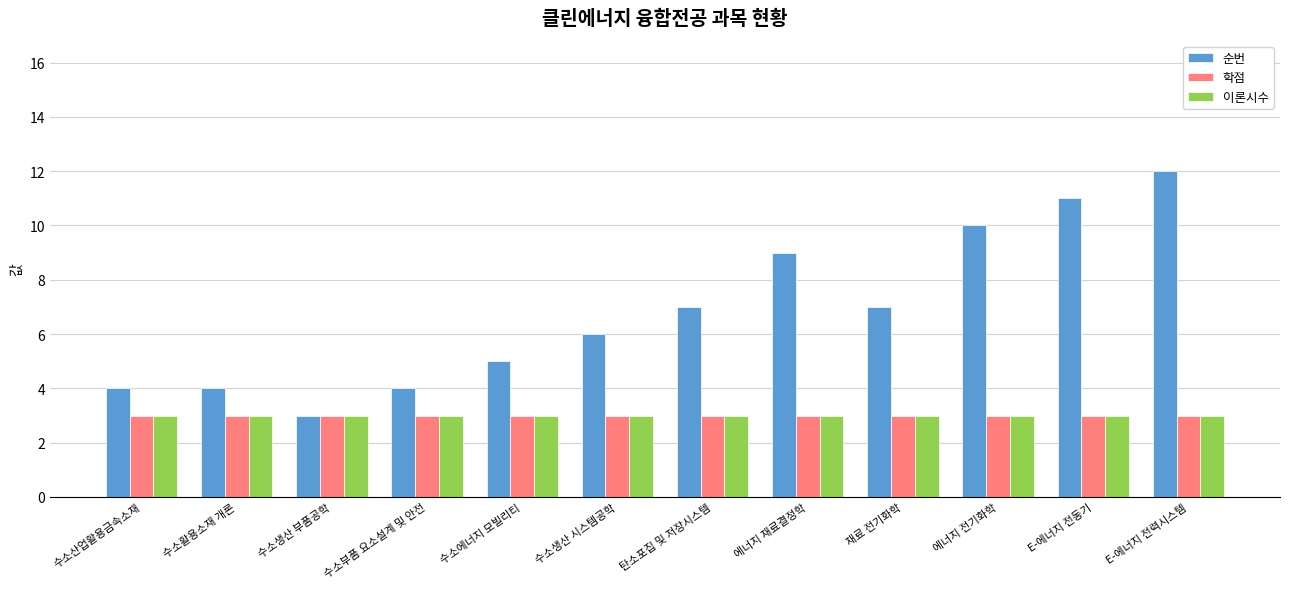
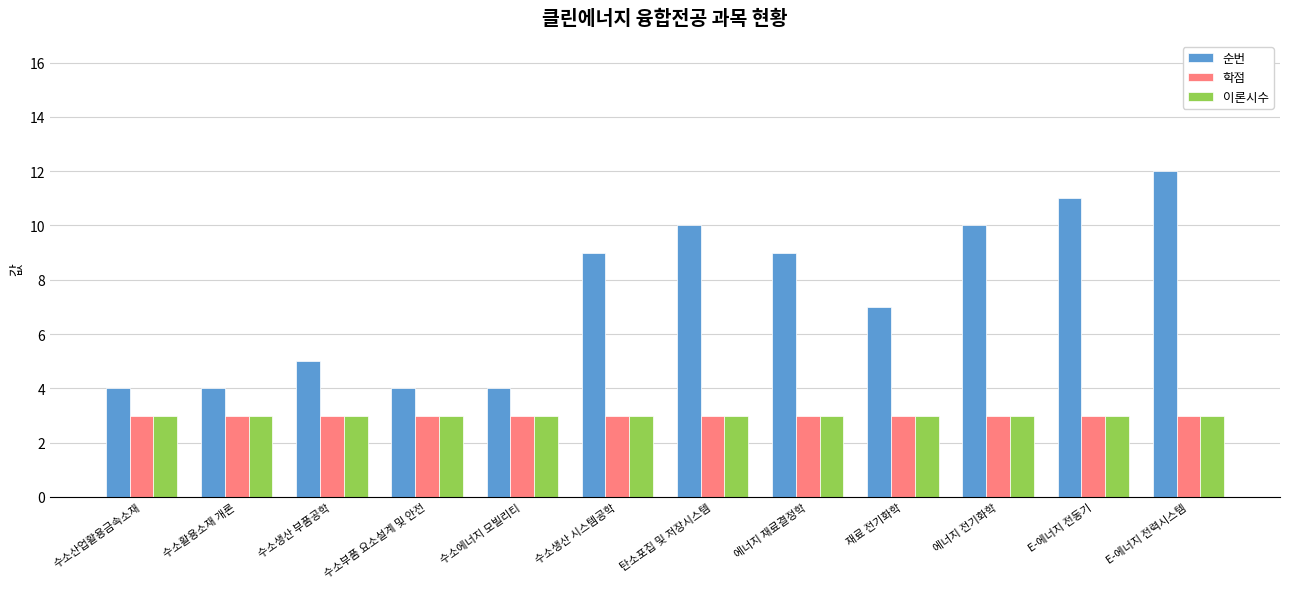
  {
    "순번": {
      "수소산업활용금속소재": 4,
      "수소활용소재 개론": 4,
-     "수소생산 부품공학": 3,
+     "수소생산 부품공학": 5,
      "수소부품 요소설계 및 안전": 4,
-     "수소에너지 모빌리티": 5,
-     "수소생산 시스템공학": 6,
-     "탄소포집 및 저장시스템": 7,
+     "수소에너지 모빌리티": 4,
+     "수소생산 시스템공학": 9,
+     "탄소포집 및 저장시스템": 10,
      "에너지 재료결정학": 9,
      "재료 전기화학": 7,
      "에너지 전기화학": 10,
      "E-에너지 전동기": 11,
      "E-에너지 전력시스템": 12
    },
    "학점": {
      "수소산업활용금속소재": 3,
      "수소활용소재 개론": 3,
      "수소생산 부품공학": 3,
      "수소부품 요소설계 및 안전": 3,
      "수소에너지 모빌리티": 3,
      "수소생산 시스템공학": 3,
      "탄소포집 및 저장시스템": 3,
      "에너지 재료결정학": 3,
      "재료 전기화학": 3,
      "에너지 전기화학": 3,
      "E-에너지 전동기": 3,
      "E-에너지 전력시스템": 3
    },
    "이론시수": {
      "수소산업활용금속소재": 3,
      "수소활용소재 개론": 3,
      "수소생산 부품공학": 3,
      "수소부품 요소설계 및 안전": 3,
      "수소에너지 모빌리티": 3,
      "수소생산 시스템공학": 3,
      "탄소포집 및 저장시스템": 3,
      "에너지 재료결정학": 3,
      "재료 전기화학": 3,
      "에너지 전기화학": 3,
      "E-에너지 전동기": 3,
      "E-에너지 전력시스템": 3
    }
  }
